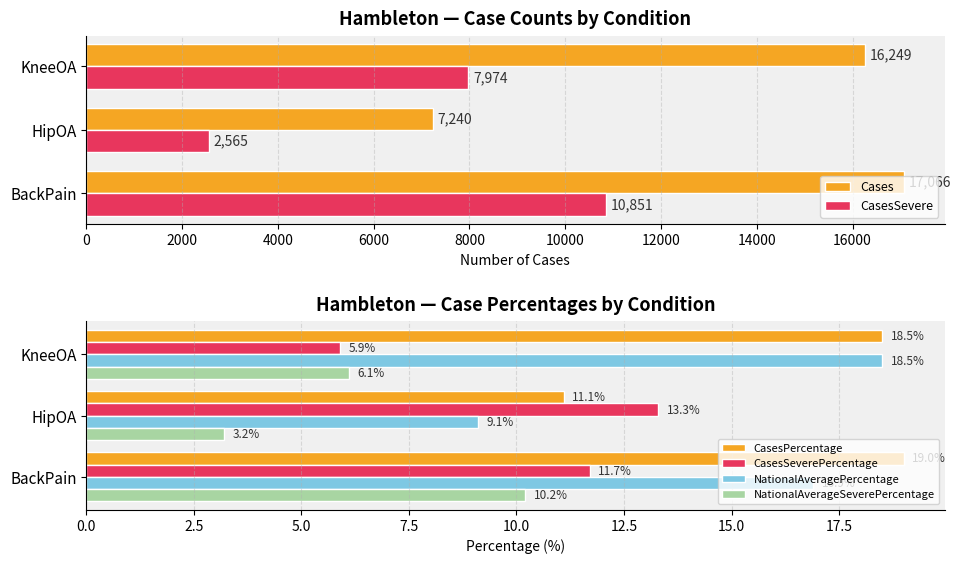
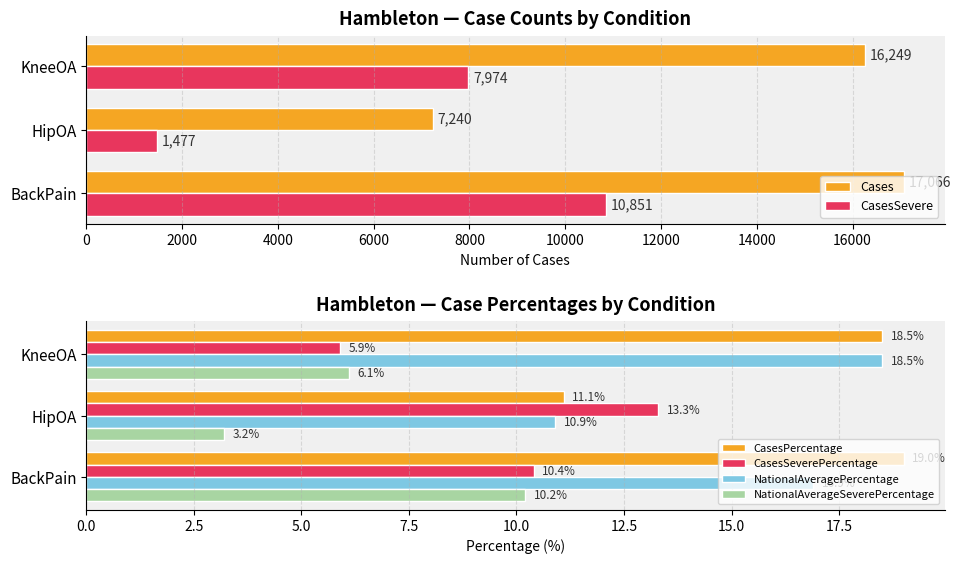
  {
    "Hambleton — Case Counts by Condition": {
      "Cases": {
        "KneeOA": "16,249",
        "HipOA": "7,240"
      },
      "CasesSevere": {
        "KneeOA": "7,974",
-       "HipOA": "2,565",
+       "HipOA": "1,477",
        "BackPain": "10,851"
      }
    },
    "Hambleton — Case Percentages by Condition": {
      "CasesPercentage": {
        "KneeOA": "18.5%",
        "HipOA": "11.1%"
      },
      "CasesSeverePercentage": {
        "KneeOA": "5.9%",
        "HipOA": "13.3%",
-       "BackPain": "11.7%"
+       "BackPain": "10.4%"
      },
      "NationalAveragePercentage": {
        "KneeOA": "18.5%",
-       "HipOA": "9.1%"
+       "HipOA": "10.9%"
      },
      "NationalAverageSeverePercentage": {
        "KneeOA": "6.1%",
        "HipOA": "3.2%",
        "BackPain": "10.2%"
      }
    }
  }
